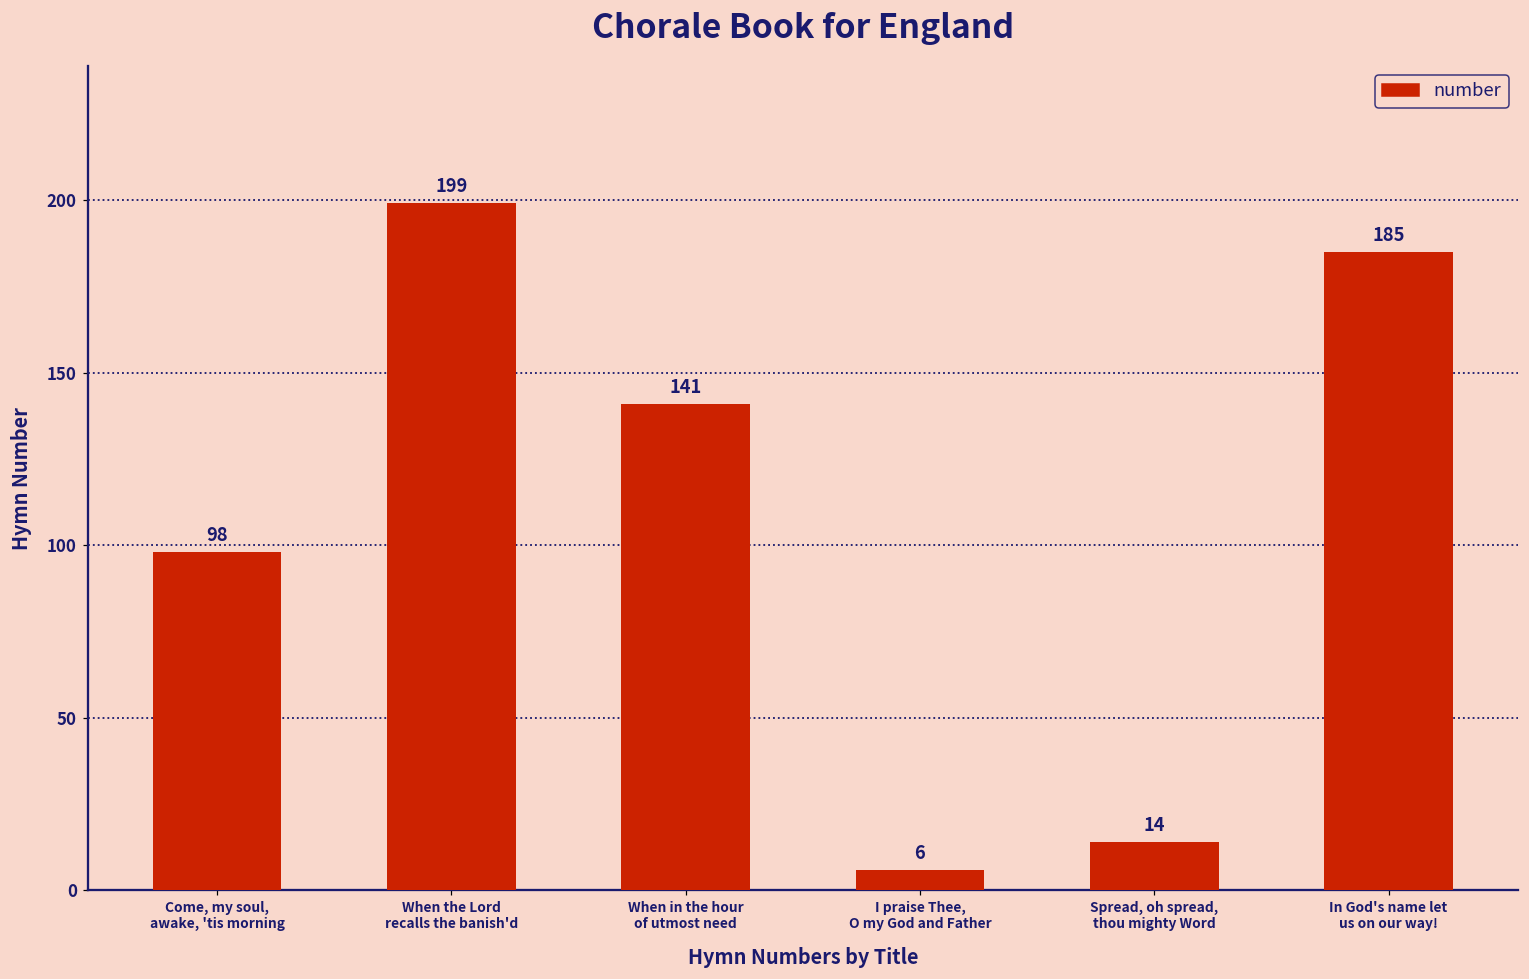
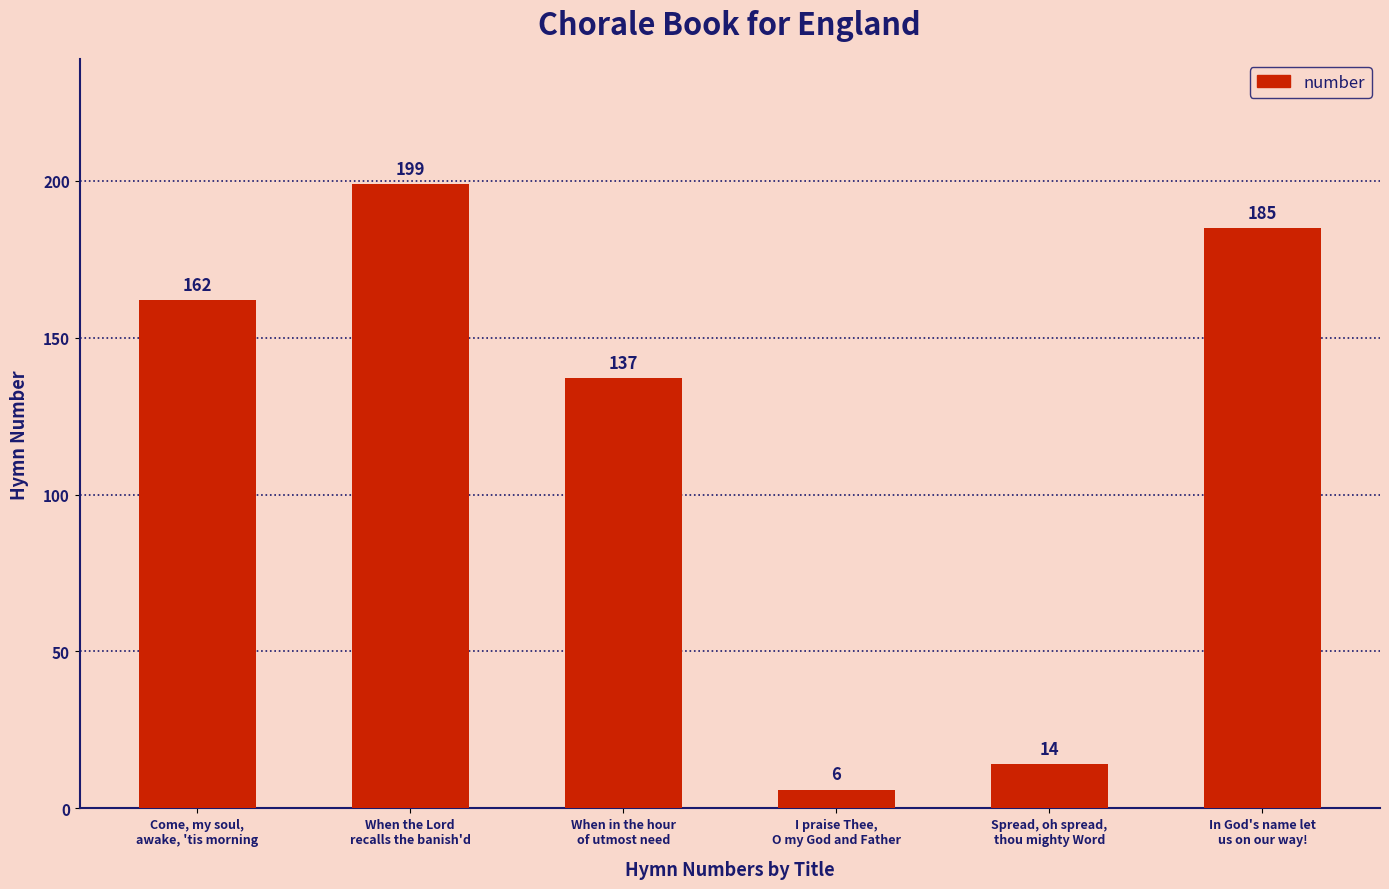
  {
-   "Come, my soul, awake, 'tis morning": 98,
+   "Come, my soul, awake, 'tis morning": 162,
    "When the Lord recalls the banish'd": 199,
-   "When in the hour of utmost need": 141,
+   "When in the hour of utmost need": 137,
    "I praise Thee, O my God and Father": 6,
    "Spread, oh spread, thou mighty Word": 14,
    "In God's name let us on our way!": 185
  }
